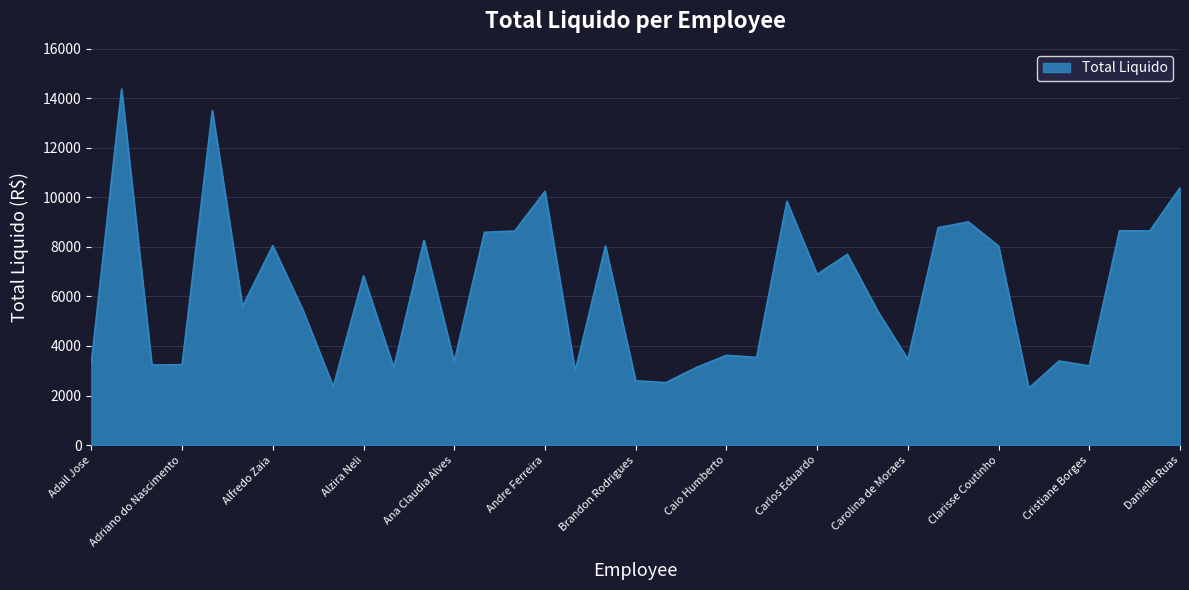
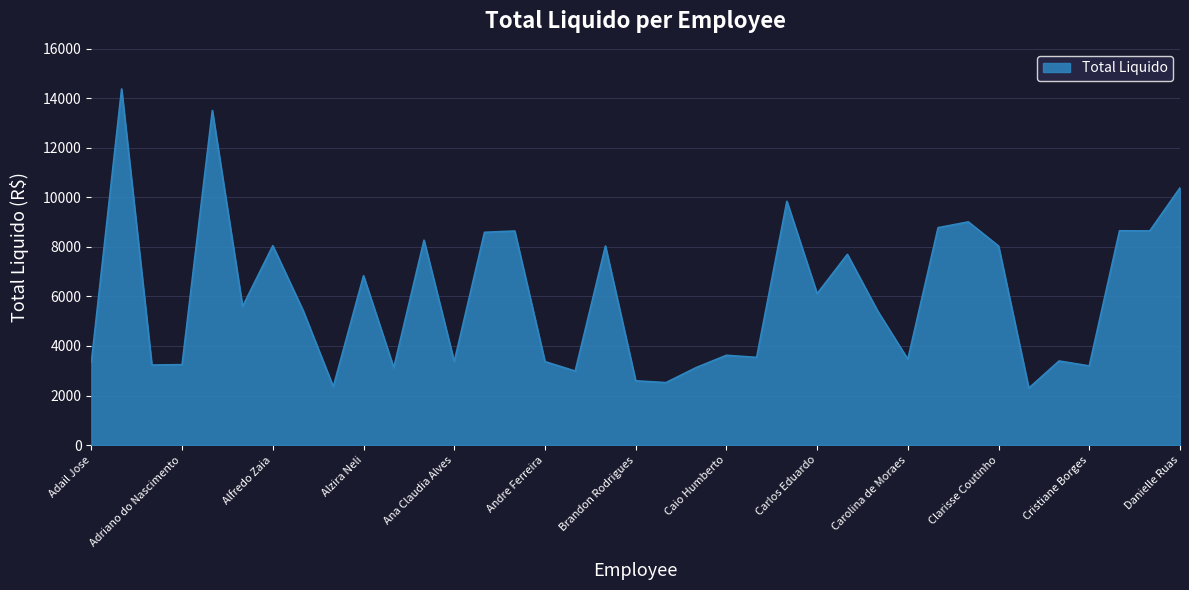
  {
    "Adail Jose": 3300,
    "Adriano do Nascimento": 3200,
    "Alfredo Zaia": 8000,
    "Alzira Neli": 6800,
    "Ana Claudia Alves": 3400,
-   "Andre Ferreira": 10200,
+   "Andre Ferreira": 3400,
    "Brandon Rodrigues": 2600,
    "Caio Humberto": 3600,
-   "Carlos Eduardo": 6900,
+   "Carlos Eduardo": 6100,
    "Carolina de Moraes": 3500,
    "Clarisse Coutinho": 8000,
    "Cristiane Borges": 3200,
    "Danielle Ruas": 10400
  }
